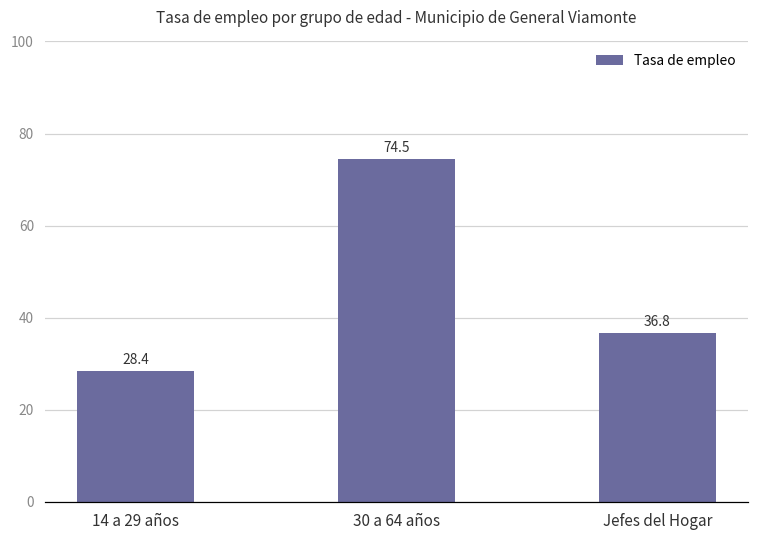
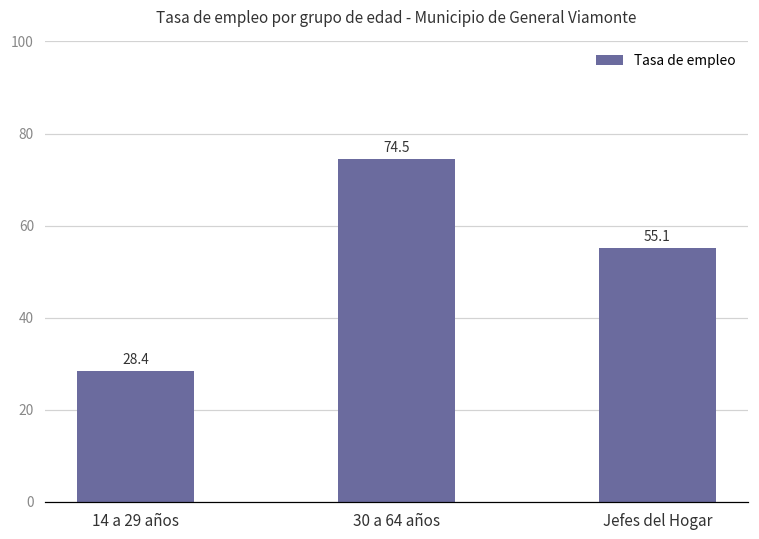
  {
    "14 a 29 años": 28.4,
    "30 a 64 años": 74.5,
-   "Jefes del Hogar": 36.8
+   "Jefes del Hogar": 55.1
  }
